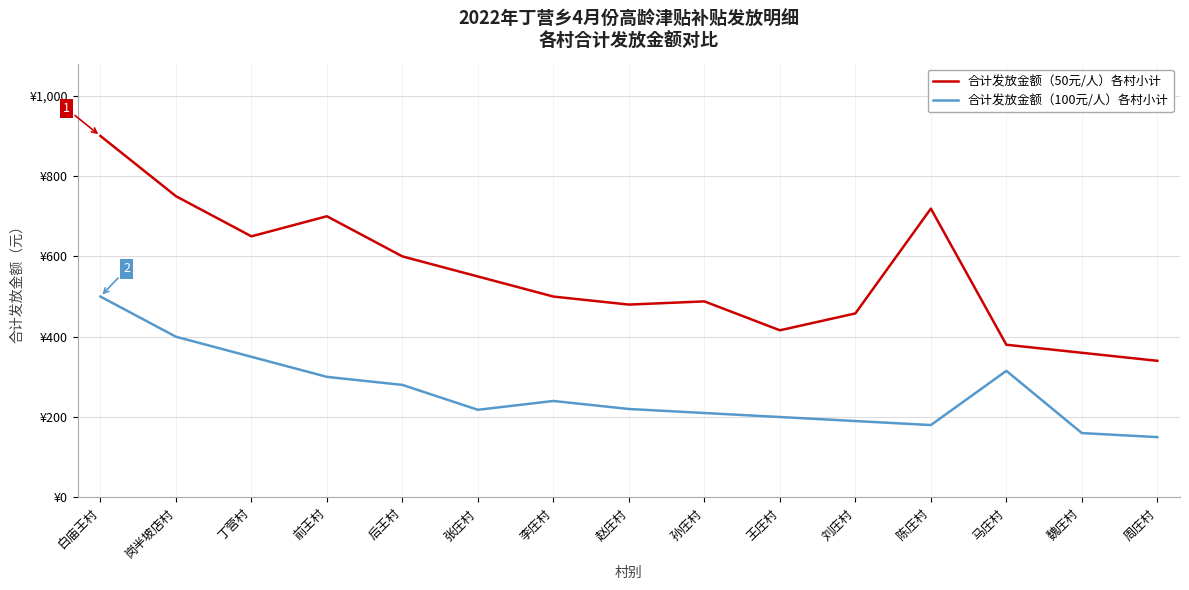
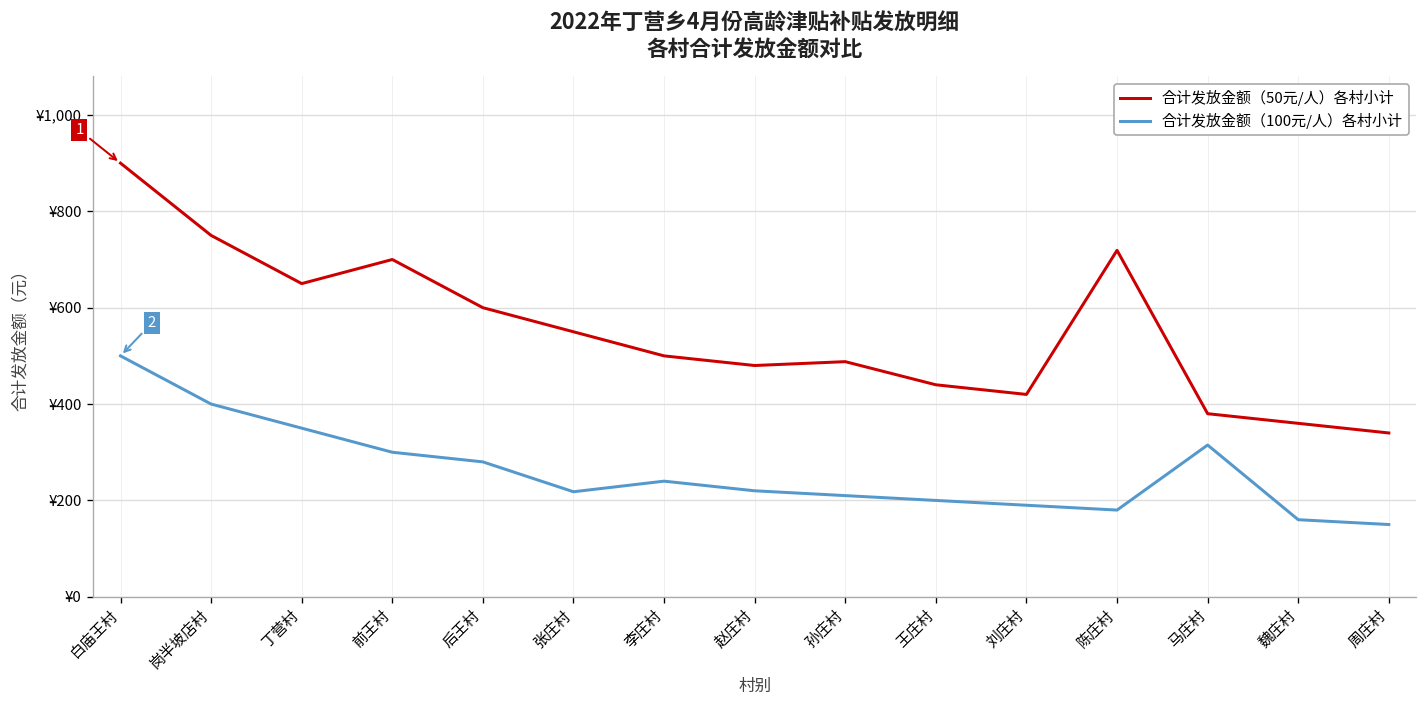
  {
    "合计发放金额（50元/人）各村小计": {
      "白庙王村": "¥900",
      "岗半坡店村": "¥750",
      "丁营村": "¥650",
      "前王村": "¥700",
      "后王村": "¥600",
      "张庄村": "¥550",
      "李庄村": "¥500",
      "赵庄村": "¥480",
      "孙庄村": "¥490",
-     "王庄村": "¥420",
-     "刘庄村": "¥460",
+     "王庄村": "¥440",
+     "刘庄村": "¥420",
      "陈庄村": "¥720",
      "马庄村": "¥380",
      "魏庄村": "¥360",
      "周庄村": "¥340"
    },
    "合计发放金额（100元/人）各村小计": {
      "白庙王村": "¥500",
      "岗半坡店村": "¥400",
      "丁营村": "¥350",
      "前王村": "¥300",
      "后王村": "¥280",
      "张庄村": "¥220",
      "李庄村": "¥240",
      "赵庄村": "¥220",
      "孙庄村": "¥210",
      "王庄村": "¥200",
      "刘庄村": "¥190",
      "陈庄村": "¥180",
      "马庄村": "¥320",
      "魏庄村": "¥160",
      "周庄村": "¥150"
    }
  }
